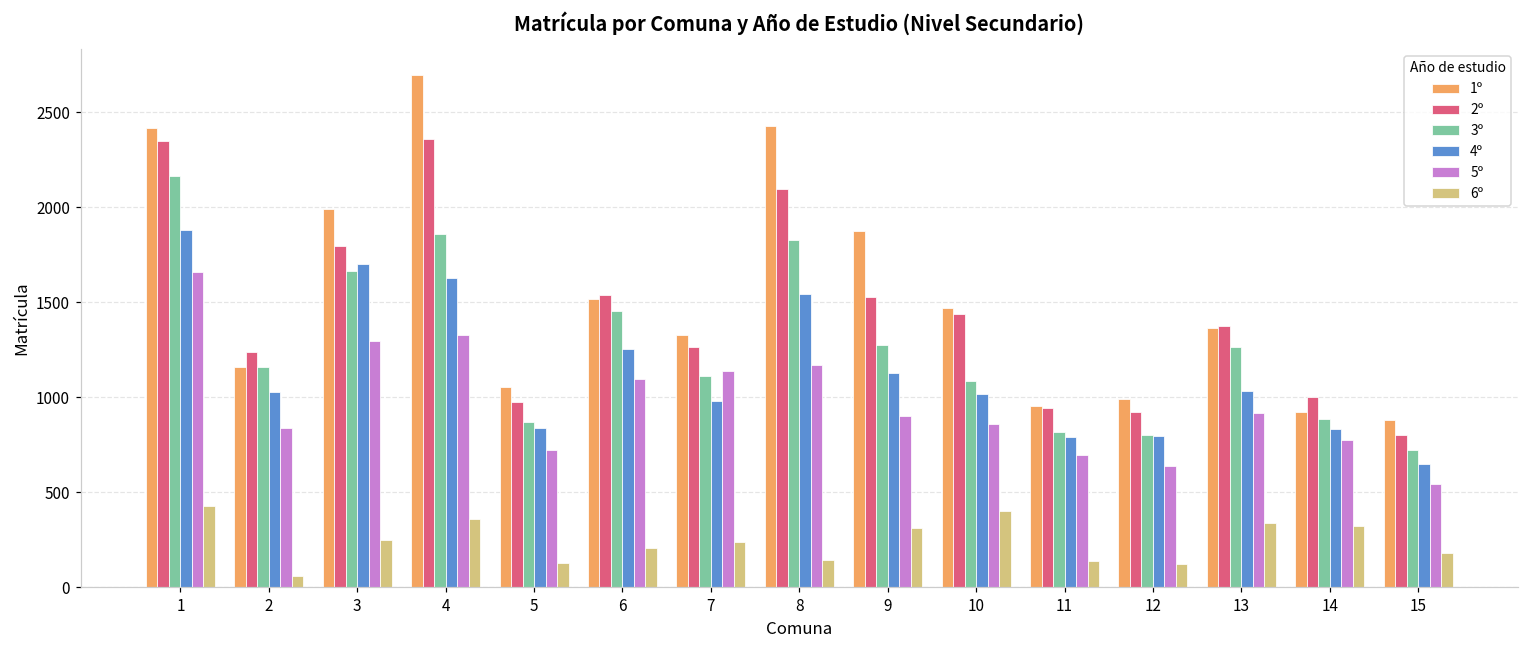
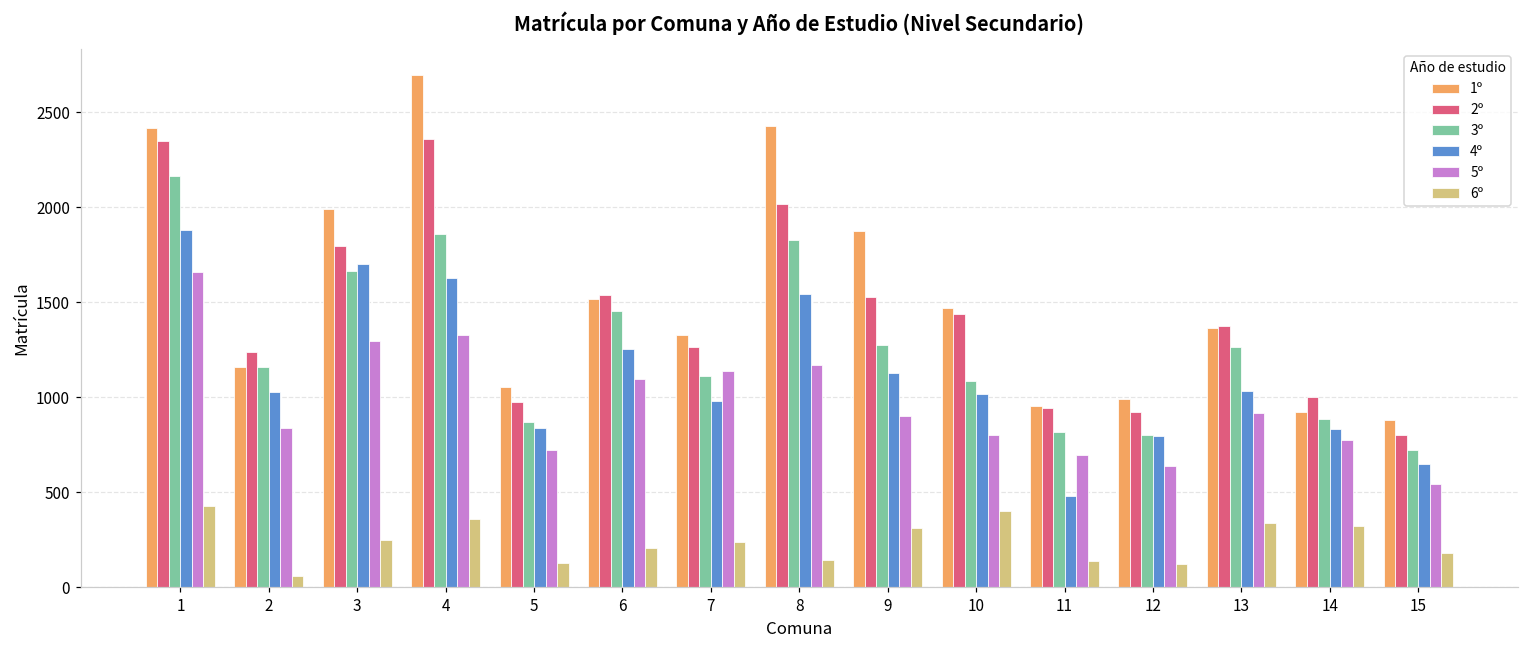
  {
    "2º": {
      "1": 2350,
      "2": 1240,
      "3": 1790,
      "4": 2360,
      "5": 970,
      "6": 1540,
      "7": 1260,
-     "8": 2090,
+     "8": 2020,
      "9": 1530,
      "10": 1440,
      "11": 940,
      "12": 920,
      "13": 1370,
      "14": 1000,
      "15": 800
    },
    "3º": {
      "1": 2160,
      "2": 1160,
      "3": 1660,
      "4": 1860,
      "5": 870,
      "6": 1450,
      "7": 1110,
      "8": 1830,
      "9": 1270,
      "10": 1090,
      "11": 820,
      "12": 800,
      "13": 1260,
      "14": 890,
      "15": 720
    },
    "4º": {
      "1": 1880,
      "2": 1030,
      "3": 1700,
      "4": 1630,
      "5": 840,
      "6": 1250,
      "7": 980,
      "8": 1540,
      "9": 1130,
      "10": 1020,
-     "11": 790,
+     "11": 480,
      "12": 790,
      "13": 1030,
      "14": 830,
      "15": 650
    },
    "5º": {
      "1": 1660,
      "2": 840,
      "3": 1300,
      "4": 1330,
      "5": 720,
      "6": 1090,
      "7": 1140,
      "8": 1170,
      "9": 900,
-     "10": 860,
+     "10": 800,
      "11": 700,
      "12": 640,
      "13": 920,
      "14": 770,
      "15": 540
    }
  }
